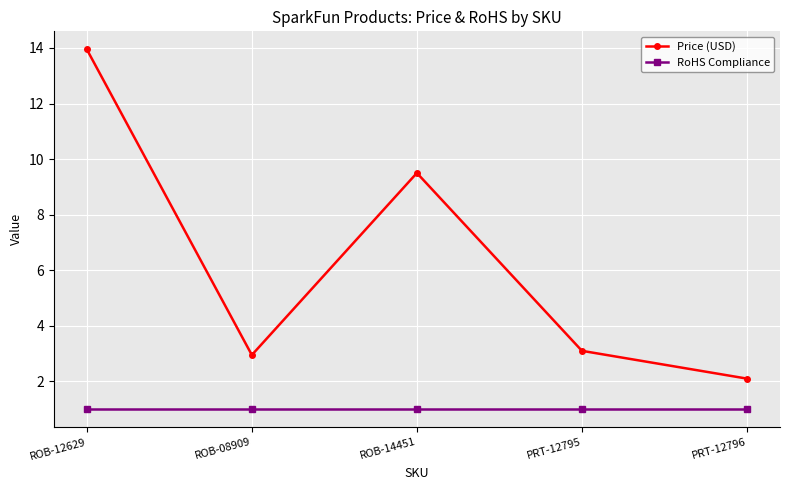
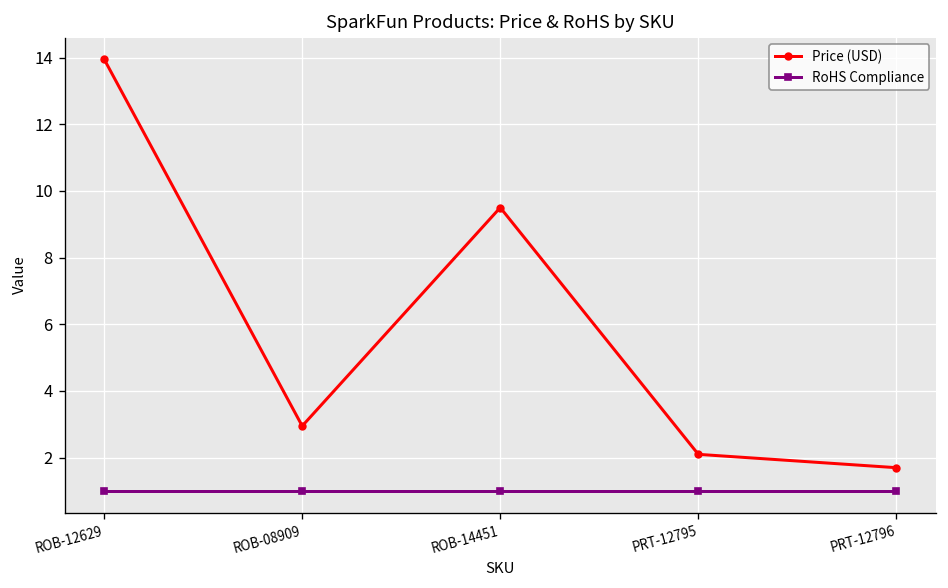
  {
    "Price (USD)": {
      "ROB-12629": 14.0,
      "ROB-08909": 3.0,
      "ROB-14451": 9.5,
-     "PRT-12795": 3.1,
-     "PRT-12796": 2.1
+     "PRT-12795": 2.1,
+     "PRT-12796": 1.7
    },
    "RoHS Compliance": {
      "ROB-12629": 1.0,
      "ROB-08909": 1.0,
      "ROB-14451": 1.0,
      "PRT-12795": 1.0,
      "PRT-12796": 1.0
    }
  }
